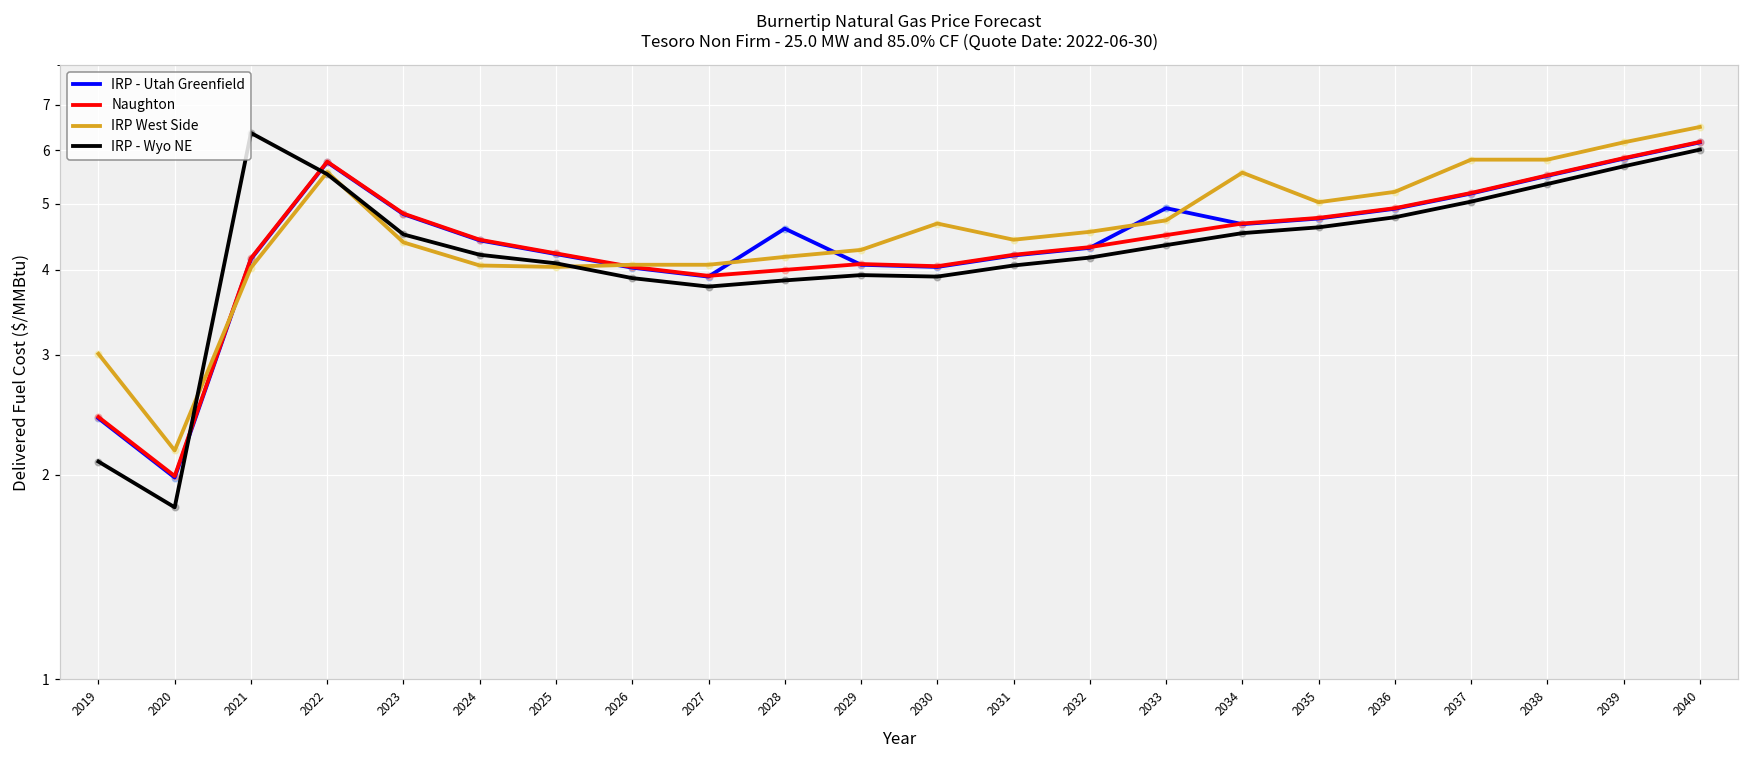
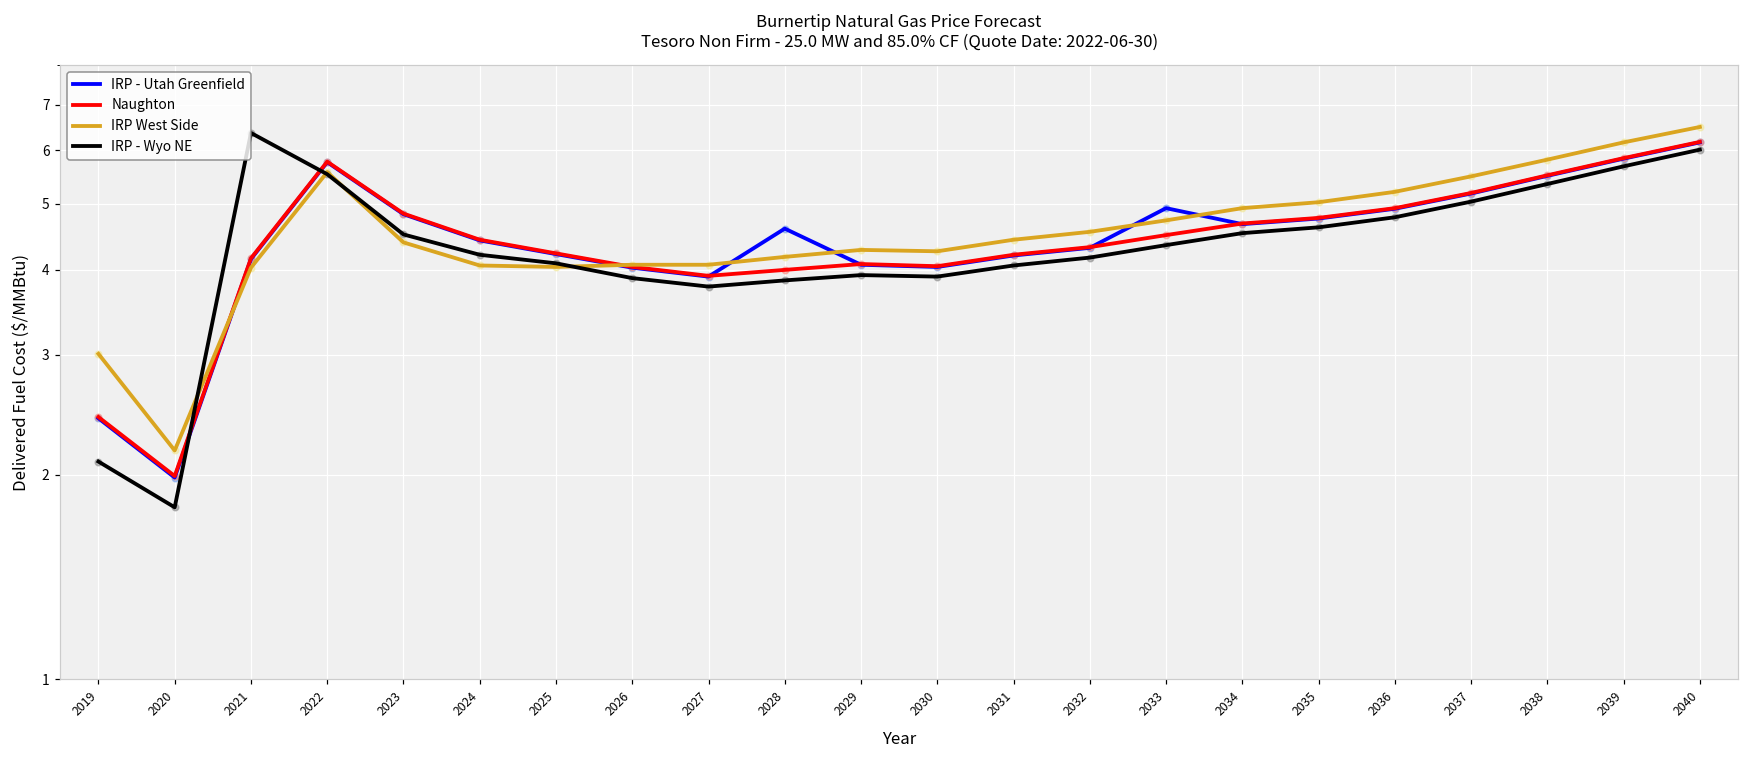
  {
    "IRP - Utah Greenfield": {
      "2028": 4.6,
      "2033": 4.9
    },
    "Naughton": {
      "2028": 4.0,
      "2033": 4.5
    },
    "IRP West Side": {
      "2019": 3.0,
      "2020": 2.17,
      "2021": 4.0,
      "2023": 4.4,
      "2024": 4.1,
      "2025": 4.0,
      "2027": 4.1,
      "2028": 4.2,
      "2029": 4.3,
-     "2030": 4.7,
+     "2030": 4.3,
      "2031": 4.4,
      "2032": 4.6,
      "2033": 4.7,
-     "2034": 5.6,
+     "2034": 4.9,
      "2035": 5.0,
      "2036": 5.2,
-     "2037": 5.8,
+     "2037": 5.5,
      "2038": 5.8,
      "2039": 6.2,
      "2040": 6.5
    },
    "IRP - Wyo NE": {
      "2019": 2.1,
      "2020": 1.8,
      "2021": 6.4,
      "2023": 4.5,
      "2024": 4.2,
      "2025": 4.1,
      "2026": 3.9,
      "2027": 3.8,
      "2028": 3.9,
      "2029": 3.9,
      "2030": 3.9,
      "2031": 4.1,
      "2032": 4.2,
      "2033": 4.4,
      "2034": 4.5,
      "2035": 4.6,
      "2036": 4.8,
      "2037": 5.0,
      "2038": 5.4,
      "2039": 5.7,
      "2040": 6.0
    }
  }
